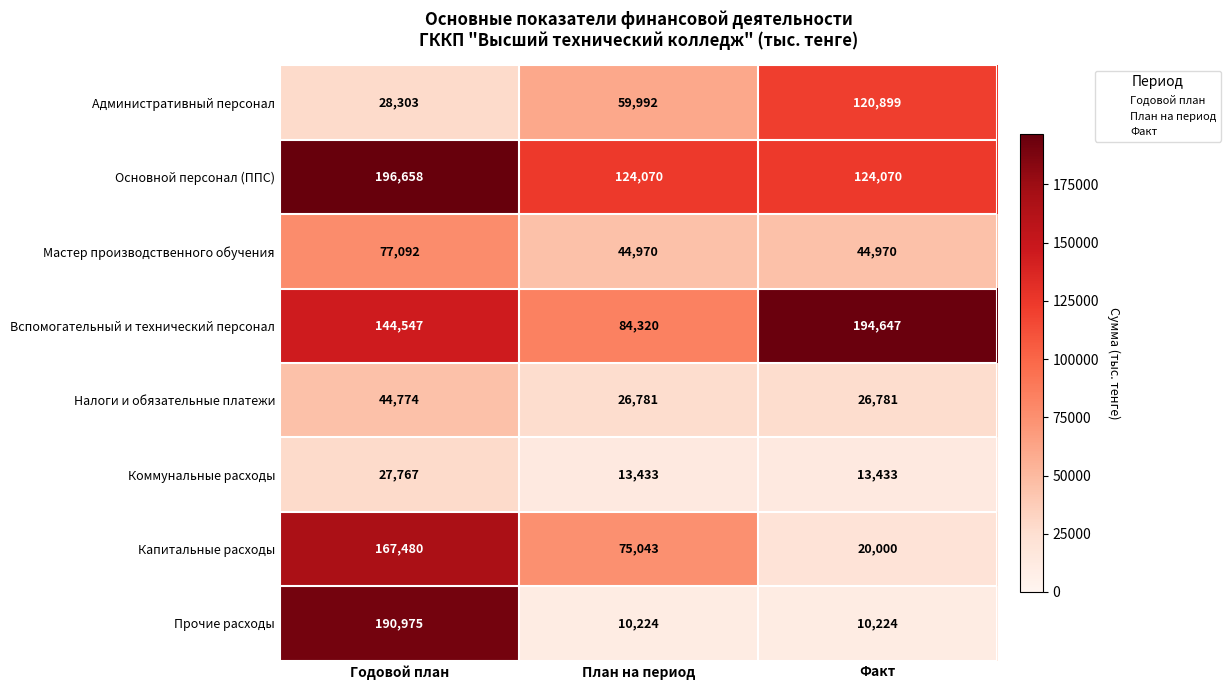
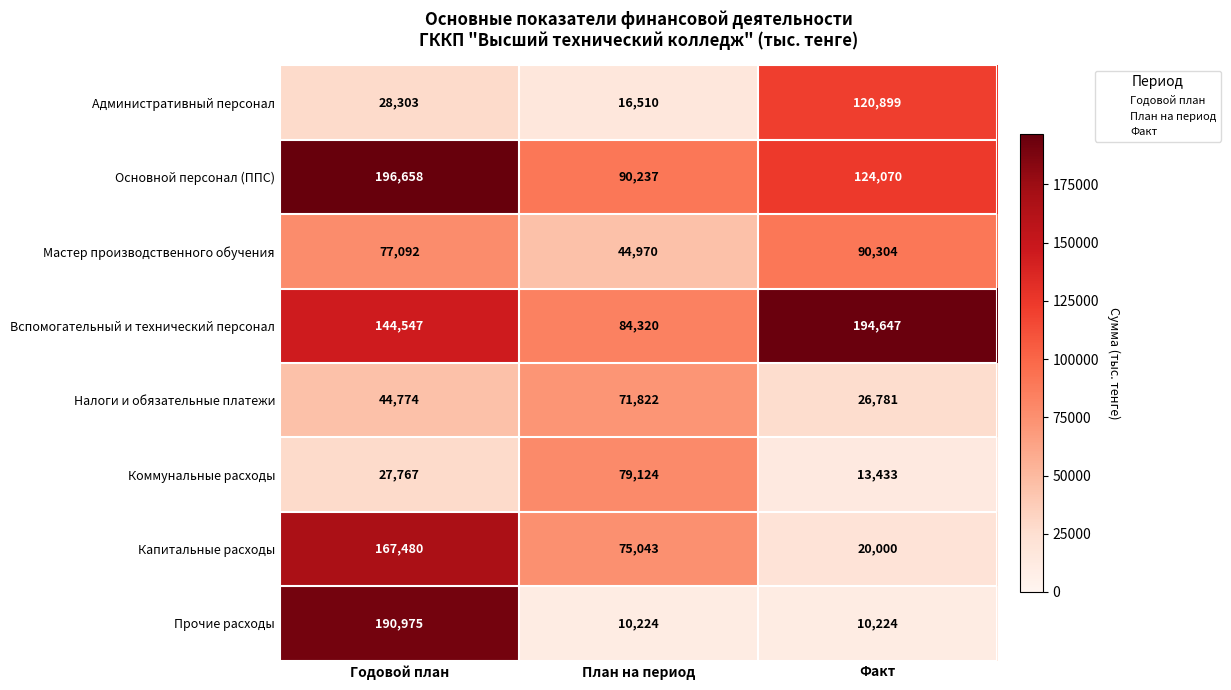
  {
    "Административный персонал": {
-     "План на период": "59,992"
+     "План на период": "16,510"
    },
    "Основной персонал (ППС)": {
-     "План на период": "124,070"
+     "План на период": "90,237"
    },
    "Мастер производственного обучения": {
-     "Факт": "44,970"
+     "Факт": "90,304"
    },
    "Налоги и обязательные платежи": {
-     "План на период": "26,781"
+     "План на период": "71,822"
    },
    "Коммунальные расходы": {
-     "План на период": "13,433"
+     "План на период": "79,124"
    }
  }
